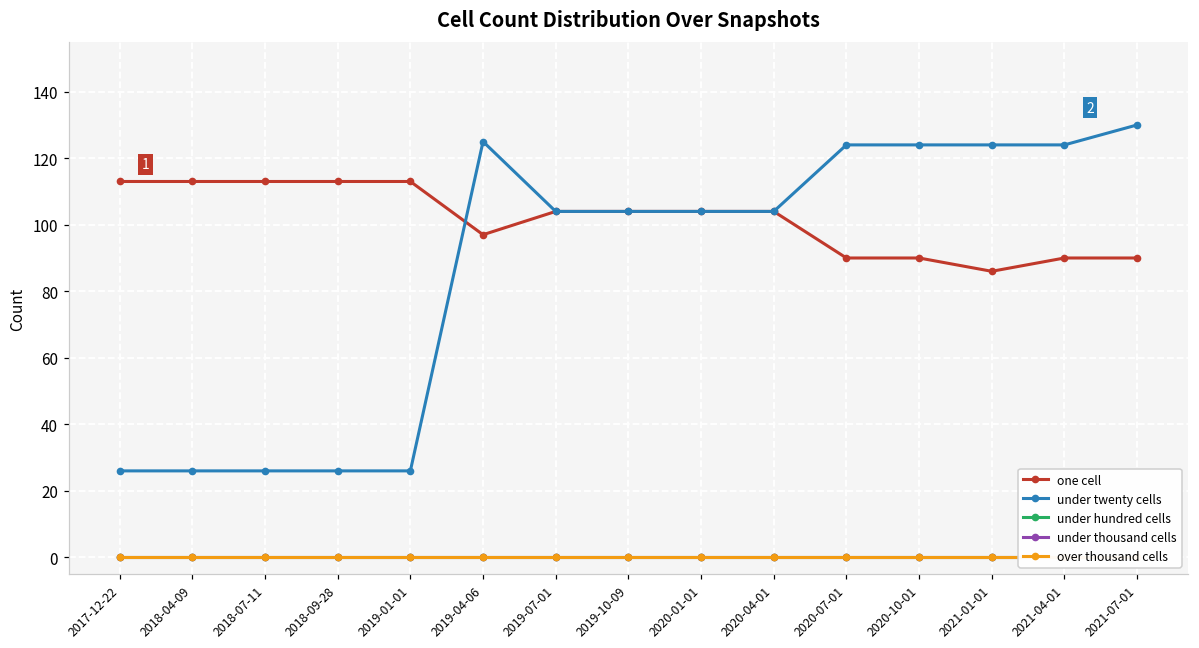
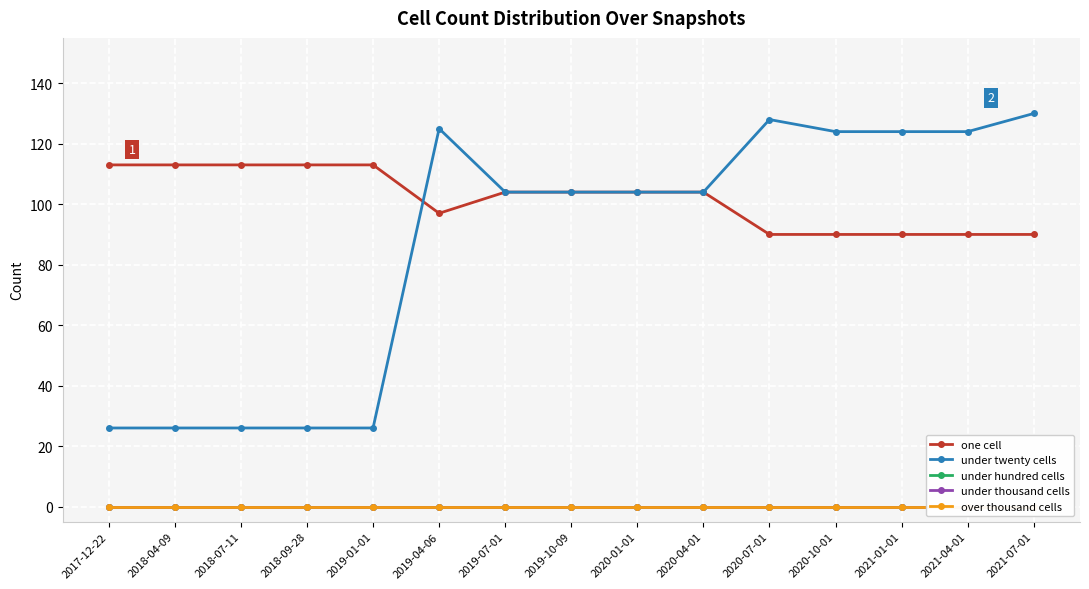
  {
    "one cell": {
      "2018-04-09": 113,
      "2018-07-11": 113,
      "2018-09-28": 113,
      "2019-01-01": 113,
      "2019-04-06": 97,
      "2020-07-01": 90,
      "2020-10-01": 90,
-     "2021-01-01": 86,
+     "2021-01-01": 90,
      "2021-04-01": 90,
      "2021-07-01": 90
    },
    "under twenty cells": {
      "2017-12-22": 26,
      "2018-04-09": 26,
      "2018-07-11": 26,
      "2018-09-28": 26,
      "2019-01-01": 26,
      "2019-04-06": 125,
-     "2020-07-01": 124,
+     "2020-07-01": 128,
      "2020-10-01": 124,
      "2021-01-01": 124,
      "2021-04-01": 124,
      "2021-07-01": 130
    },
    "over thousand cells": {
      "2017-12-22": 0,
      "2018-04-09": 0,
      "2018-07-11": 0,
      "2018-09-28": 0,
      "2019-01-01": 0,
      "2019-04-06": 0,
      "2019-07-01": 0,
      "2019-10-09": 0,
      "2020-01-01": 0,
      "2020-04-01": 0,
      "2020-07-01": 0,
      "2020-10-01": 0,
      "2021-01-01": 0
    }
  }
